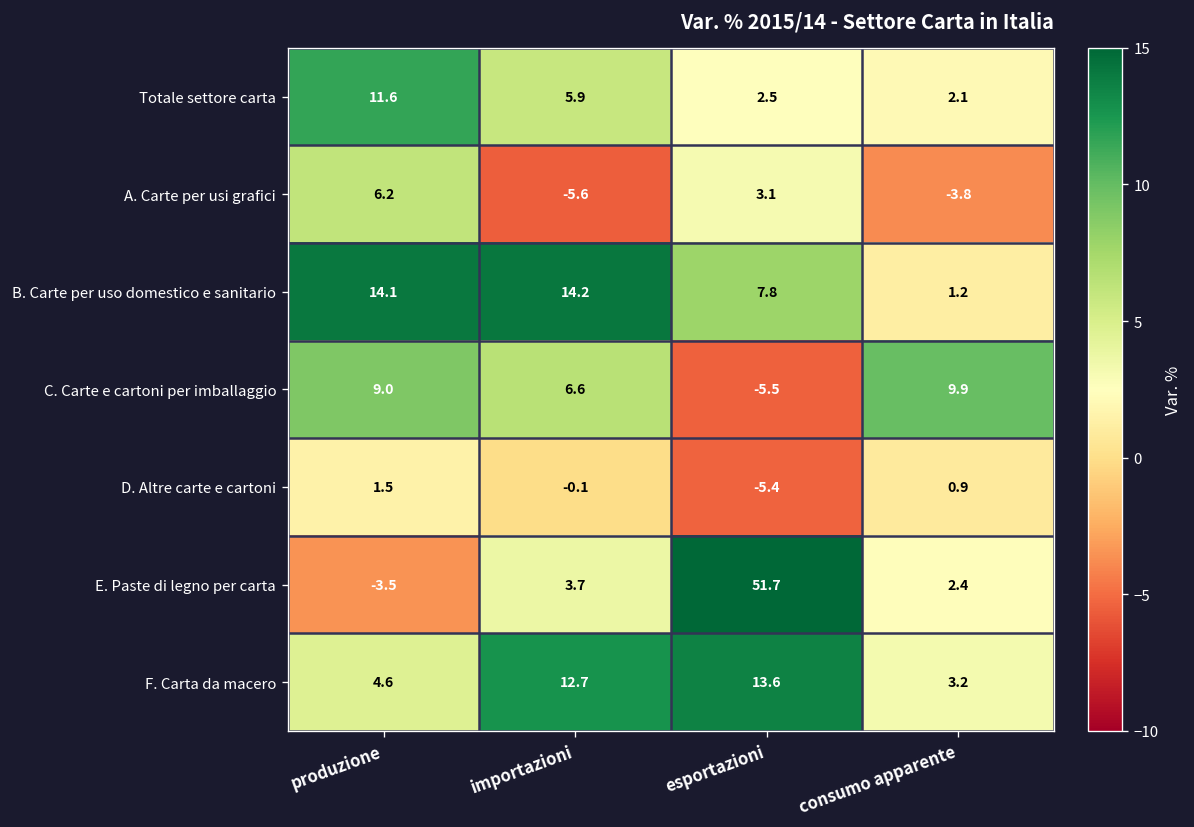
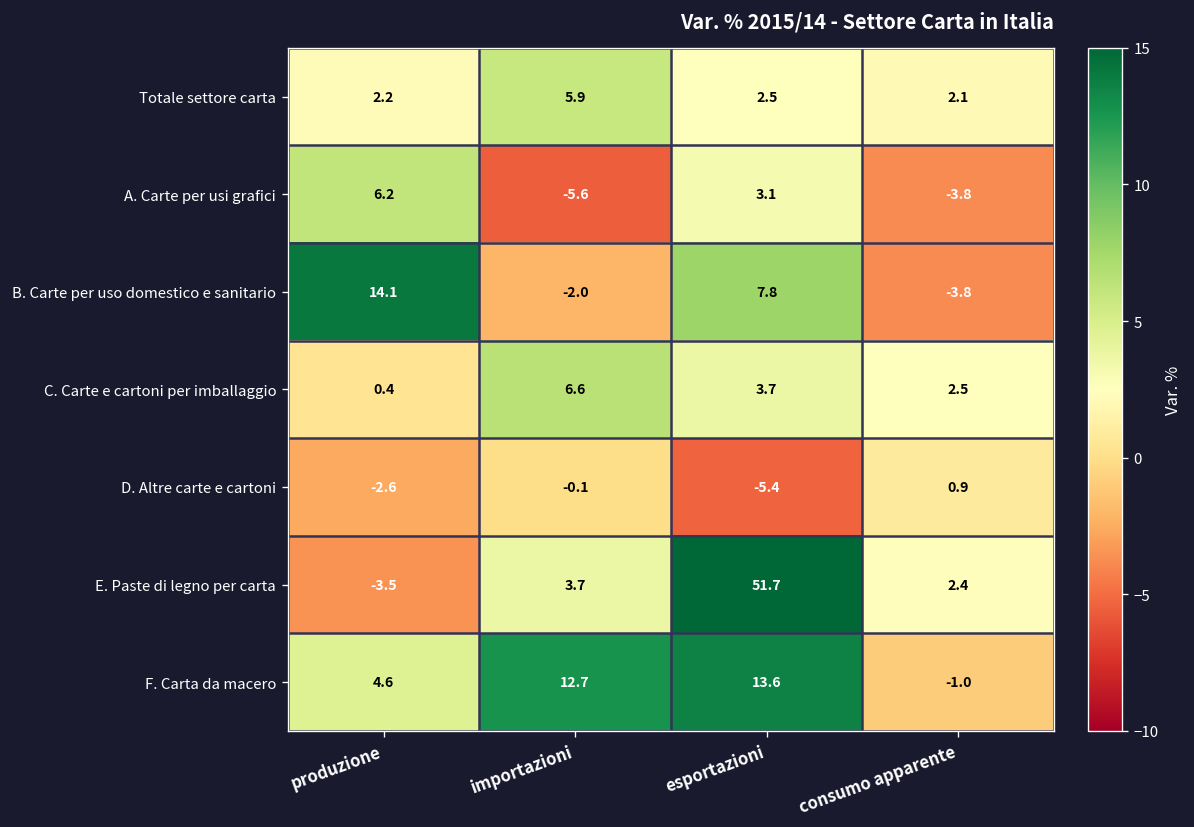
  {
    "Totale settore carta": {
-     "produzione": 11.6,
+     "produzione": 2.2,
      "importazioni": 5.9,
      "esportazioni": 2.5,
      "consumo apparente": 2.1
    },
    "A. Carte per usi grafici": {
      "produzione": 6.2,
      "importazioni": -5.6,
      "esportazioni": 3.1,
      "consumo apparente": -3.8
    },
    "B. Carte per uso domestico e sanitario": {
      "produzione": 14.1,
-     "importazioni": 14.2,
+     "importazioni": -2.0,
      "esportazioni": 7.8,
-     "consumo apparente": 1.2
+     "consumo apparente": -3.8
    },
    "C. Carte e cartoni per imballaggio": {
-     "produzione": 9.0,
+     "produzione": 0.4,
      "importazioni": 6.6,
-     "esportazioni": -5.5,
-     "consumo apparente": 9.9
+     "esportazioni": 3.7,
+     "consumo apparente": 2.5
    },
    "D. Altre carte e cartoni": {
-     "produzione": 1.5,
+     "produzione": -2.6,
      "importazioni": -0.1,
      "esportazioni": -5.4,
      "consumo apparente": 0.9
    },
    "E. Paste di legno per carta": {
      "produzione": -3.5,
      "importazioni": 3.7,
      "esportazioni": 51.7,
      "consumo apparente": 2.4
    },
    "F. Carta da macero": {
      "produzione": 4.6,
      "importazioni": 12.7,
      "esportazioni": 13.6,
-     "consumo apparente": 3.2
+     "consumo apparente": -1.0
    }
  }
